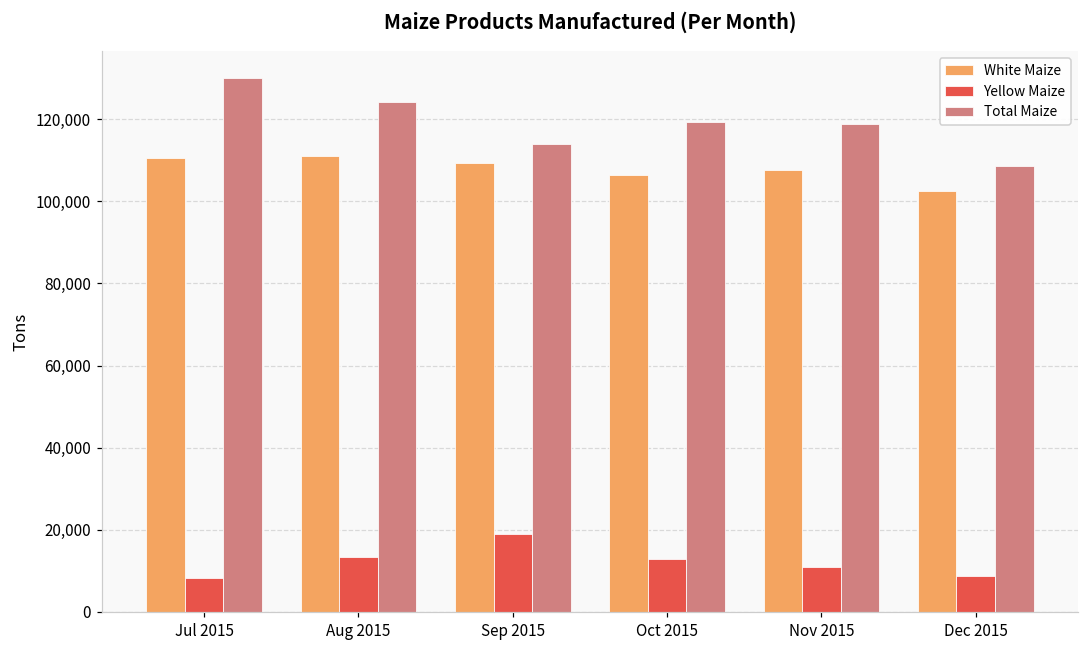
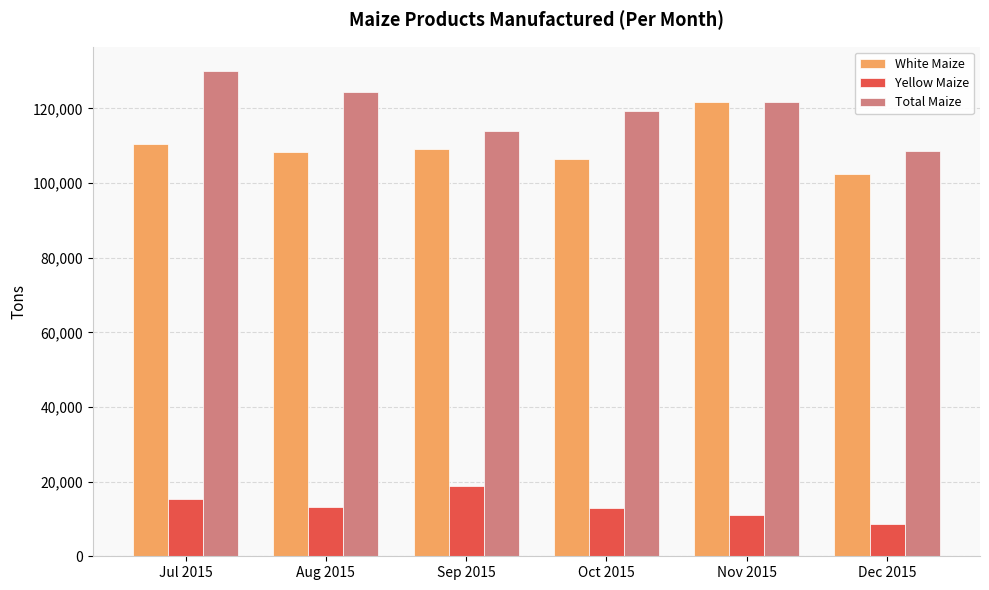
  {
    "White Maize": {
      "Jul 2015": "111,000",
-     "Aug 2015": "111,000",
+     "Aug 2015": "108,000",
      "Sep 2015": "109,000",
      "Oct 2015": "106,000",
-     "Nov 2015": "108,000",
+     "Nov 2015": "122,000",
      "Dec 2015": "102,000"
    },
    "Yellow Maize": {
-     "Jul 2015": "8,000",
+     "Jul 2015": "15,000",
      "Aug 2015": "13,000",
      "Sep 2015": "19,000",
      "Oct 2015": "13,000",
      "Nov 2015": "11,000",
      "Dec 2015": "9,000"
    },
    "Total Maize": {
      "Jul 2015": "130,000",
      "Aug 2015": "124,000",
      "Sep 2015": "114,000",
      "Oct 2015": "119,000",
-     "Nov 2015": "119,000",
+     "Nov 2015": "122,000",
      "Dec 2015": "109,000"
    }
  }
